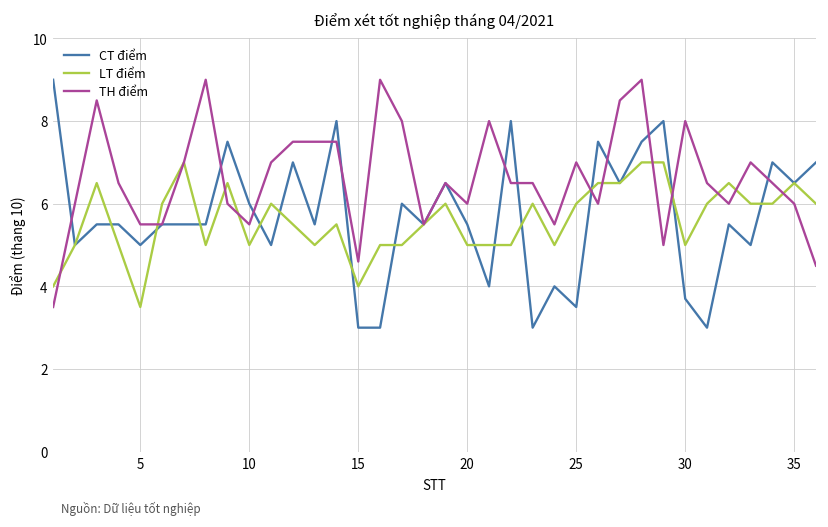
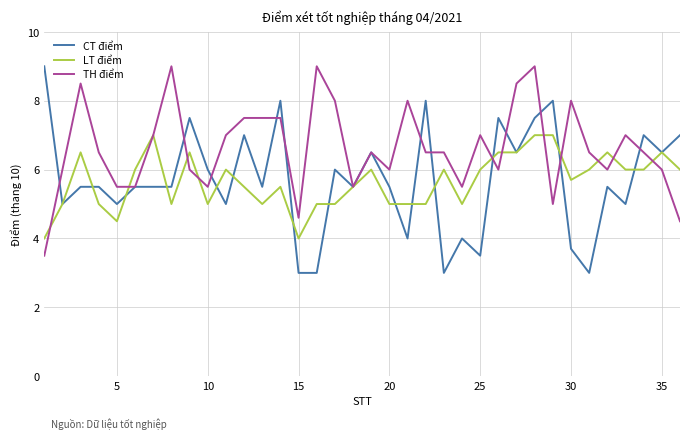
  {
    "CT điểm": {
      "5": 5.0,
      "10": 6.0,
      "15": 3.0,
      "20": 5.5,
      "25": 3.5,
      "30": 3.7
    },
    "LT điểm": {
-     "5": 3.5,
+     "5": 4.5,
      "10": 5.0,
      "15": 4.0,
      "20": 5.0,
      "25": 6.0,
-     "30": 5.0
+     "30": 5.7
    },
    "TH điểm": {
      "5": 5.5,
      "10": 5.5,
      "15": 4.6,
      "20": 6.0,
      "25": 7.0,
      "30": 8.0,
      "35": 6.0
    }
  }
